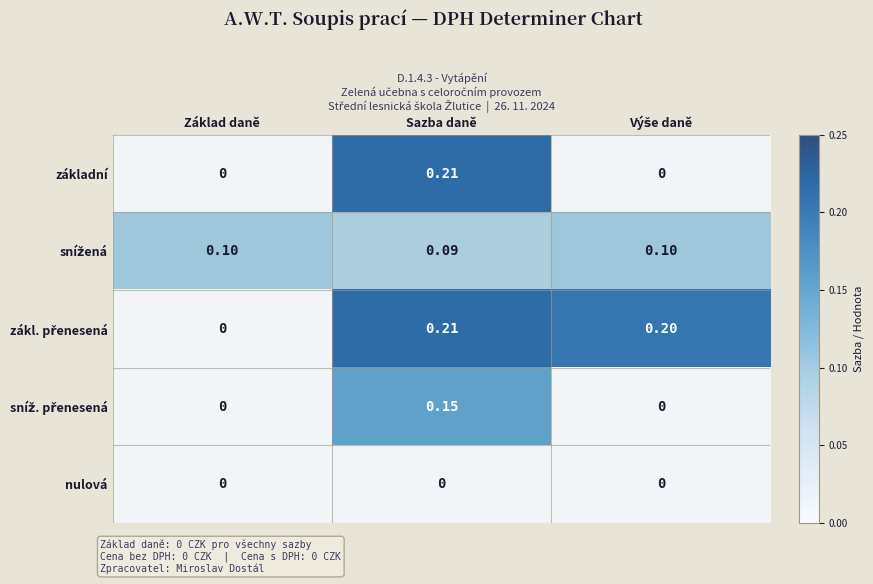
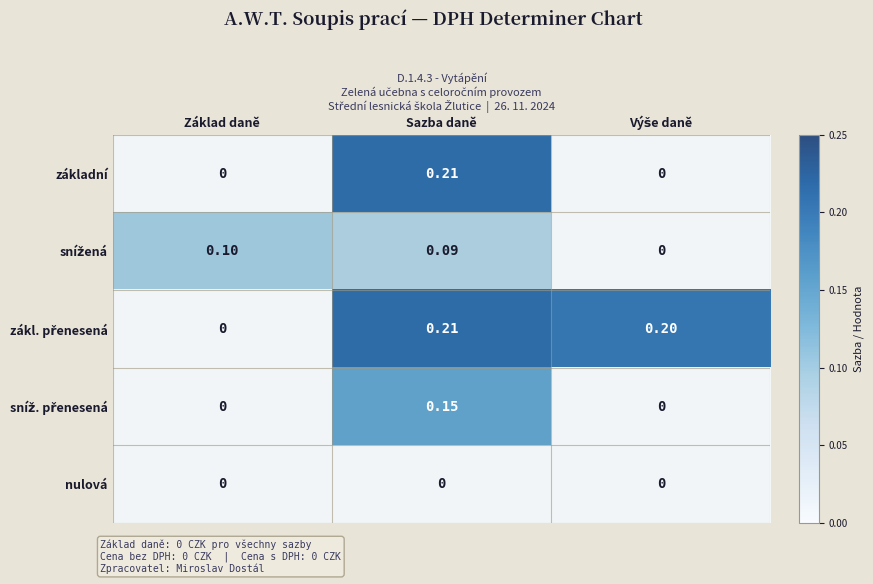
  {
    "základní": {
      "Základ daně": 0,
      "Sazba daně": 0.21,
      "Výše daně": 0
    },
    "snížená": {
      "Základ daně": 0.10,
      "Sazba daně": 0.09,
-     "Výše daně": 0.10
+     "Výše daně": 0
    },
    "zákl. přenesená": {
      "Základ daně": 0,
      "Sazba daně": 0.21,
      "Výše daně": 0.20
    },
    "sníž. přenesená": {
      "Základ daně": 0,
      "Sazba daně": 0.15,
      "Výše daně": 0
    },
    "nulová": {
      "Základ daně": 0,
      "Sazba daně": 0,
      "Výše daně": 0
    }
  }
